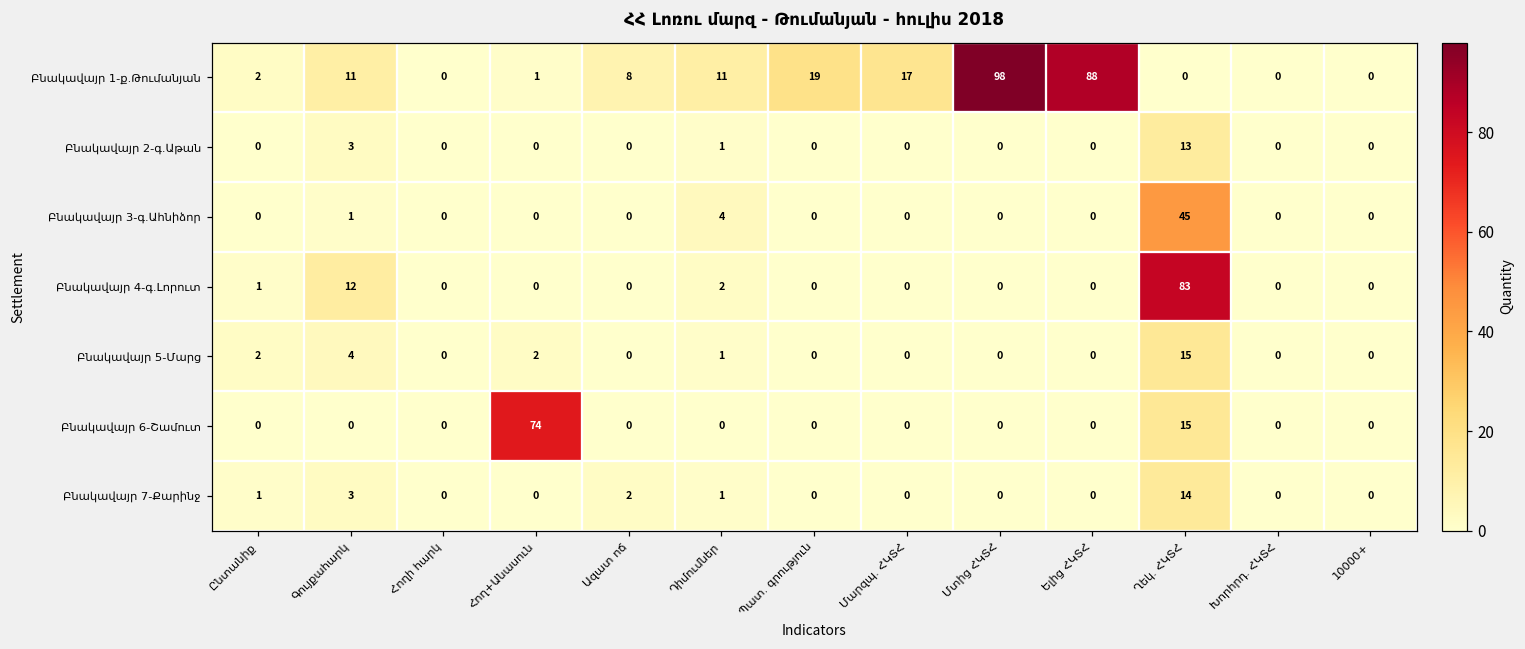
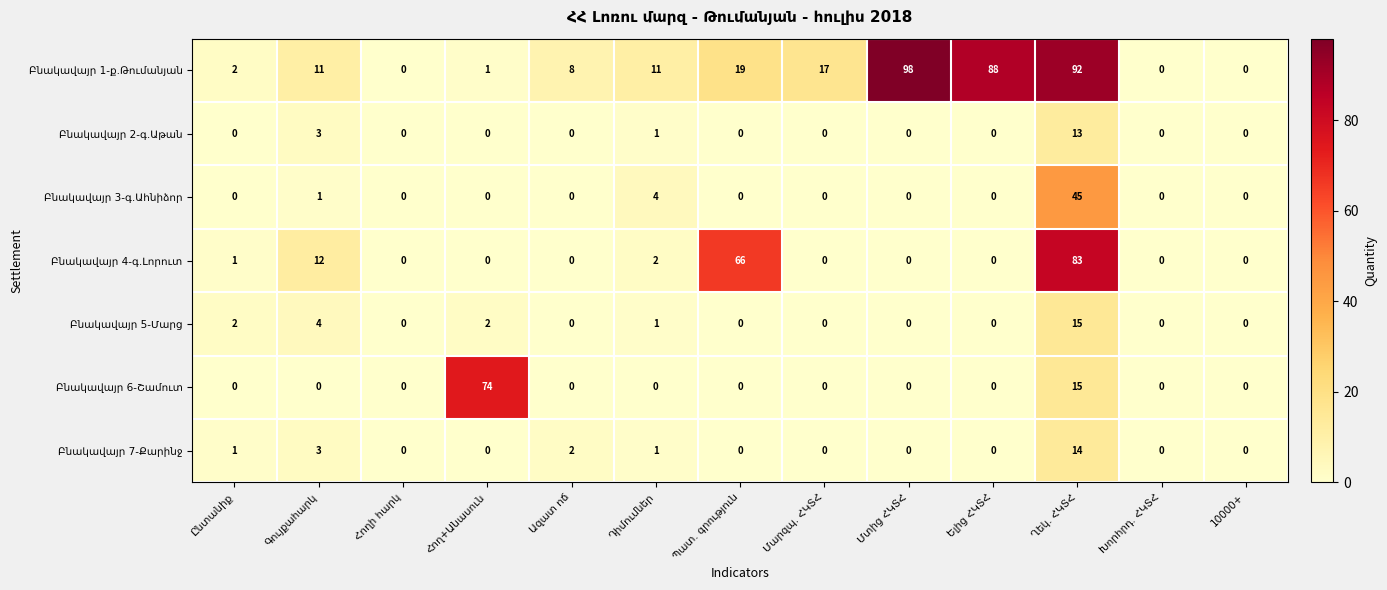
  {
    "Բնակավայր 1-ք.Թումանյան": {
      "Ընտանիք": 2,
      "Գույքահարկ": 11,
      "Հողի հարկ": 0,
      "Հող+Անասուն": 1,
      "Ազատ ոճ": 8,
      "Դիմումներ": 11,
      "Պատ. գրություն": 19,
      "Մարզպ. ՀԿՏՀ": 17,
      "Մտից ՀԿՏՀ": 98,
      "Ելից ՀԿՏՀ": 88,
-     "Ղեկ. ՀԿՏՀ": 0,
+     "Ղեկ. ՀԿՏՀ": 92,
      "Խորհրդ. ՀԿՏՀ": 0,
      "10000+": 0
    },
    "Բնակավայր 2-գ.Աթան": {
      "Ընտանիք": 0,
      "Գույքահարկ": 3,
      "Հողի հարկ": 0,
      "Հող+Անասուն": 0,
      "Ազատ ոճ": 0,
      "Դիմումներ": 1,
      "Պատ. գրություն": 0,
      "Մարզպ. ՀԿՏՀ": 0,
      "Մտից ՀԿՏՀ": 0,
      "Ելից ՀԿՏՀ": 0,
      "Ղեկ. ՀԿՏՀ": 13,
      "Խորհրդ. ՀԿՏՀ": 0,
      "10000+": 0
    },
    "Բնակավայր 3-գ.Ահնիձոր": {
      "Ընտանիք": 0,
      "Գույքահարկ": 1,
      "Հողի հարկ": 0,
      "Հող+Անասուն": 0,
      "Ազատ ոճ": 0,
      "Դիմումներ": 4,
      "Պատ. գրություն": 0,
      "Մարզպ. ՀԿՏՀ": 0,
      "Մտից ՀԿՏՀ": 0,
      "Ելից ՀԿՏՀ": 0,
      "Ղեկ. ՀԿՏՀ": 45,
      "Խորհրդ. ՀԿՏՀ": 0,
      "10000+": 0
    },
    "Բնակավայր 4-գ.Լորուտ": {
      "Ընտանիք": 1,
      "Գույքահարկ": 12,
      "Հողի հարկ": 0,
      "Հող+Անասուն": 0,
      "Ազատ ոճ": 0,
      "Դիմումներ": 2,
-     "Պատ. գրություն": 0,
+     "Պատ. գրություն": 66,
      "Մարզպ. ՀԿՏՀ": 0,
      "Մտից ՀԿՏՀ": 0,
      "Ելից ՀԿՏՀ": 0,
      "Ղեկ. ՀԿՏՀ": 83,
      "Խորհրդ. ՀԿՏՀ": 0,
      "10000+": 0
    },
    "Բնակավայր 5-Մարց": {
      "Ընտանիք": 2,
      "Գույքահարկ": 4,
      "Հողի հարկ": 0,
      "Հող+Անասուն": 2,
      "Ազատ ոճ": 0,
      "Դիմումներ": 1,
      "Պատ. գրություն": 0,
      "Մարզպ. ՀԿՏՀ": 0,
      "Մտից ՀԿՏՀ": 0,
      "Ելից ՀԿՏՀ": 0,
      "Ղեկ. ՀԿՏՀ": 15,
      "Խորհրդ. ՀԿՏՀ": 0,
      "10000+": 0
    },
    "Բնակավայր 6-Շամուտ": {
      "Ընտանիք": 0,
      "Գույքահարկ": 0,
      "Հողի հարկ": 0,
      "Հող+Անասուն": 74,
      "Ազատ ոճ": 0,
      "Դիմումներ": 0,
      "Պատ. գրություն": 0,
      "Մարզպ. ՀԿՏՀ": 0,
      "Մտից ՀԿՏՀ": 0,
      "Ելից ՀԿՏՀ": 0,
      "Ղեկ. ՀԿՏՀ": 15,
      "Խորհրդ. ՀԿՏՀ": 0,
      "10000+": 0
    },
    "Բնակավայր 7-Քարինջ": {
      "Ընտանիք": 1,
      "Գույքահարկ": 3,
      "Հողի հարկ": 0,
      "Հող+Անասուն": 0,
      "Ազատ ոճ": 2,
      "Դիմումներ": 1,
      "Պատ. գրություն": 0,
      "Մարզպ. ՀԿՏՀ": 0,
      "Մտից ՀԿՏՀ": 0,
      "Ելից ՀԿՏՀ": 0,
      "Ղեկ. ՀԿՏՀ": 14,
      "Խորհրդ. ՀԿՏՀ": 0,
      "10000+": 0
    }
  }
